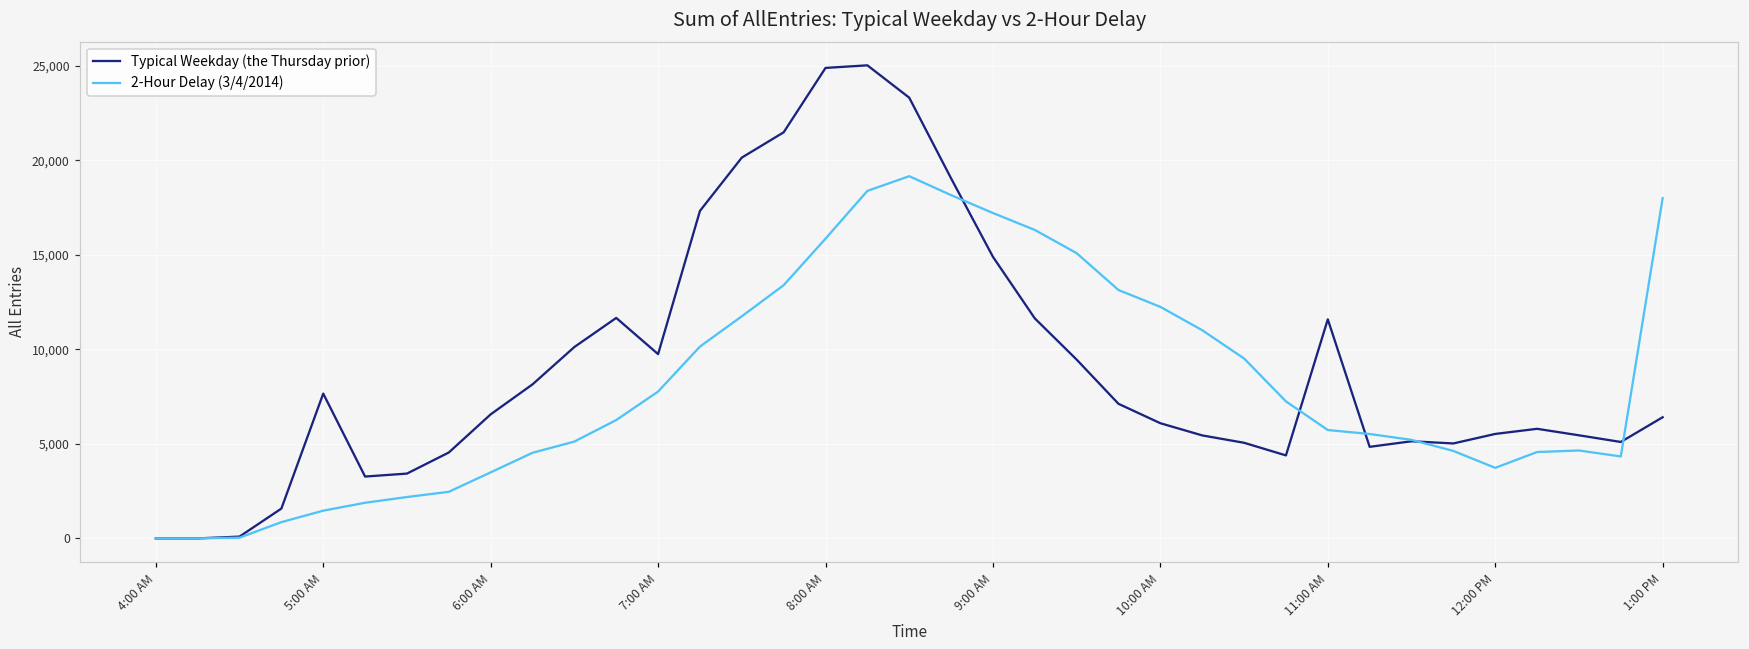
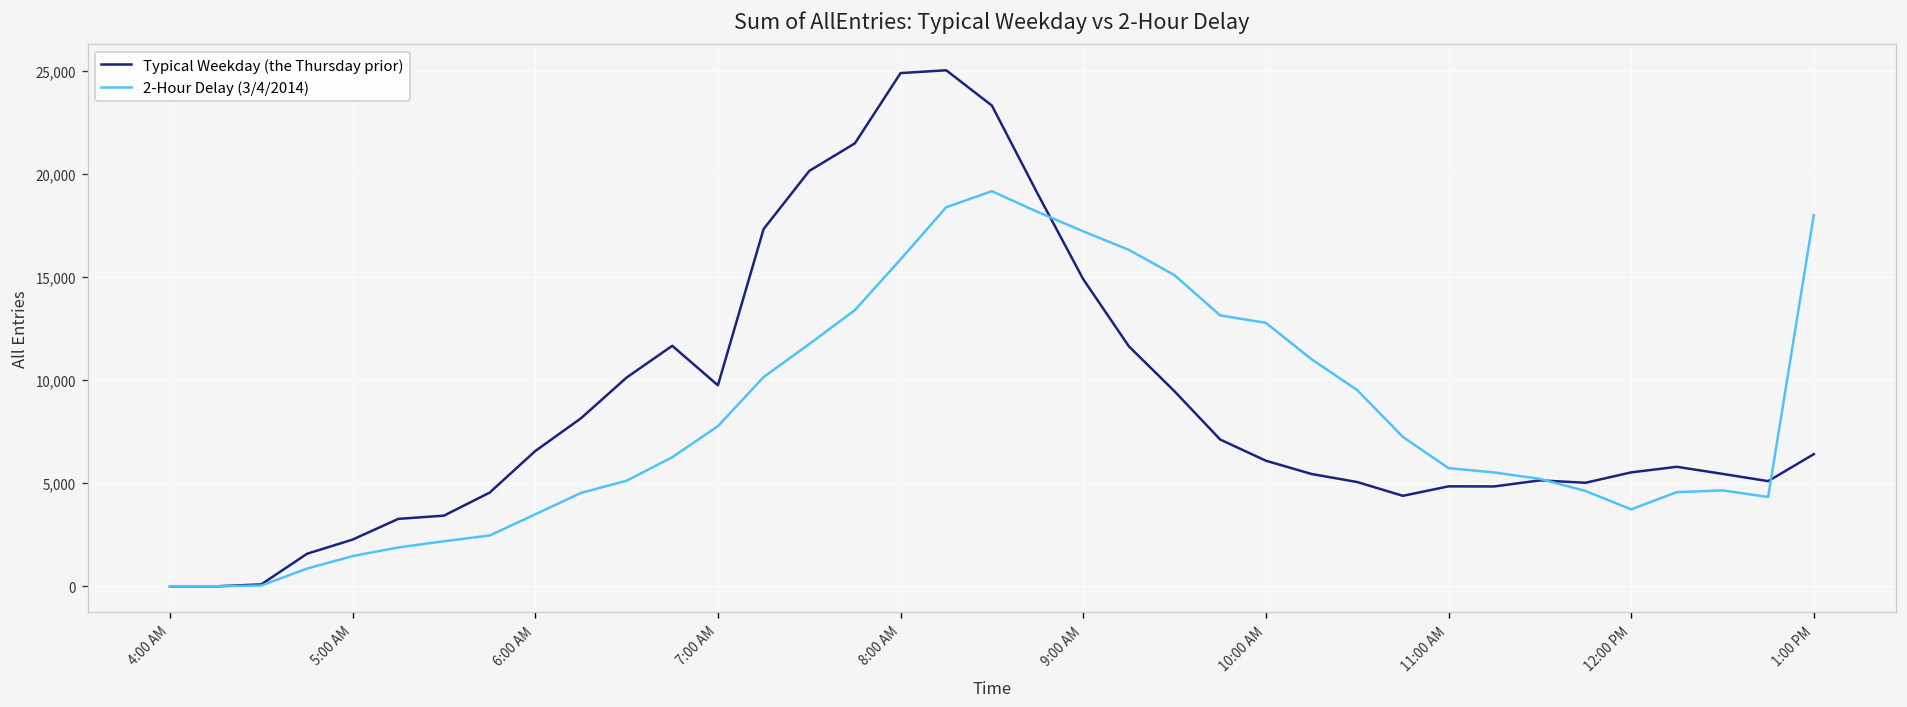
  {
    "Typical Weekday (the Thursday prior)": {
-     "5:00 AM": "7,700",
+     "5:00 AM": "2,300",
      "6:00 AM": "6,600",
      "7:00 AM": "9,700",
      "8:00 AM": "24,900",
      "9:00 AM": "14,900",
      "10:00 AM": "6,100",
-     "11:00 AM": "11,600",
+     "11:00 AM": "4,800",
      "12:00 PM": "5,500",
      "1:00 PM": "6,400"
    },
    "2-Hour Delay (3/4/2014)": {
      "5:00 AM": "1,500",
      "6:00 AM": "3,500",
      "7:00 AM": "7,800",
      "8:00 AM": "15,900",
      "9:00 AM": "17,200",
-     "10:00 AM": "12,200",
+     "10:00 AM": "12,800",
      "11:00 AM": "5,700",
      "12:00 PM": "3,700",
      "1:00 PM": "18,000"
    }
  }
